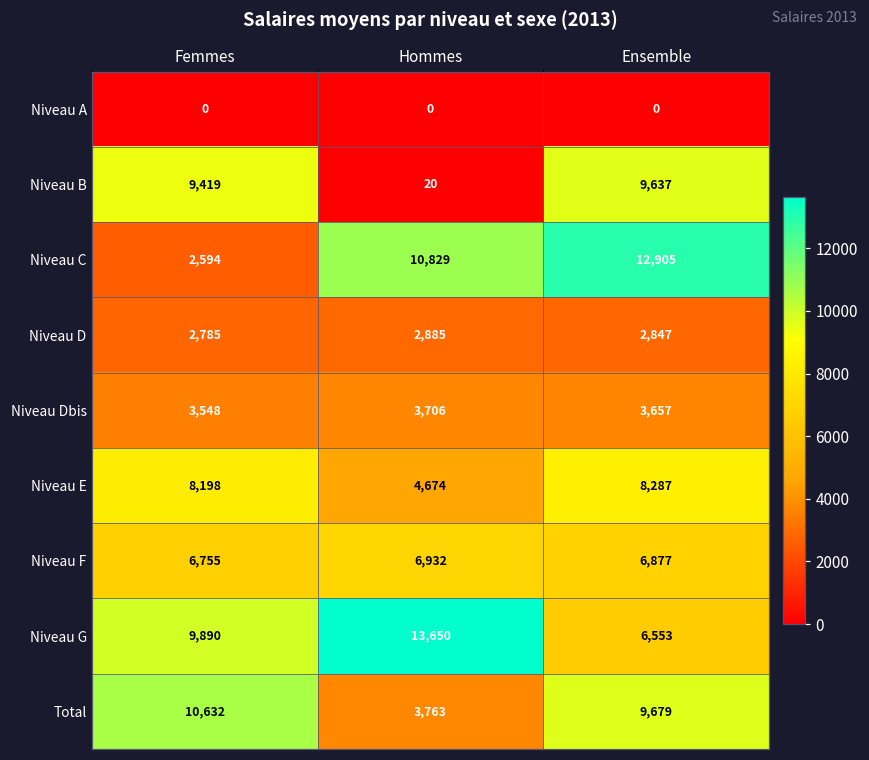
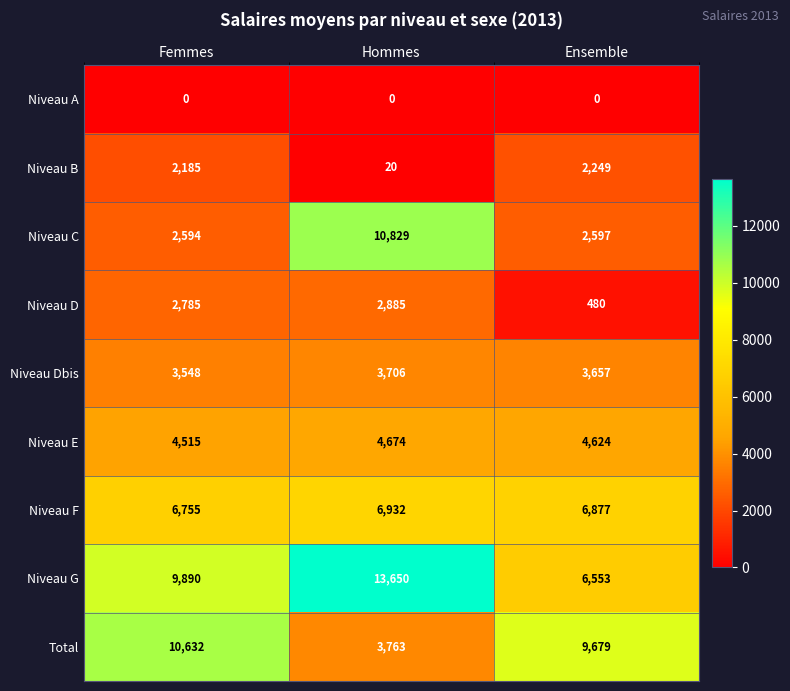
  {
    "Niveau A": {
      "Femmes": "0",
      "Hommes": "0",
      "Ensemble": "0"
    },
    "Niveau B": {
-     "Femmes": "9,419",
+     "Femmes": "2,185",
      "Hommes": "20",
-     "Ensemble": "9,637"
+     "Ensemble": "2,249"
    },
    "Niveau C": {
      "Femmes": "2,594",
      "Hommes": "10,829",
-     "Ensemble": "12,905"
+     "Ensemble": "2,597"
    },
    "Niveau D": {
      "Femmes": "2,785",
      "Hommes": "2,885",
-     "Ensemble": "2,847"
+     "Ensemble": "480"
    },
    "Niveau Dbis": {
      "Femmes": "3,548",
      "Hommes": "3,706",
      "Ensemble": "3,657"
    },
    "Niveau E": {
-     "Femmes": "8,198",
+     "Femmes": "4,515",
      "Hommes": "4,674",
-     "Ensemble": "8,287"
+     "Ensemble": "4,624"
    },
    "Niveau F": {
      "Femmes": "6,755",
      "Hommes": "6,932",
      "Ensemble": "6,877"
    },
    "Niveau G": {
      "Femmes": "9,890",
      "Hommes": "13,650",
      "Ensemble": "6,553"
    },
    "Total": {
      "Femmes": "10,632",
      "Hommes": "3,763",
      "Ensemble": "9,679"
    }
  }
